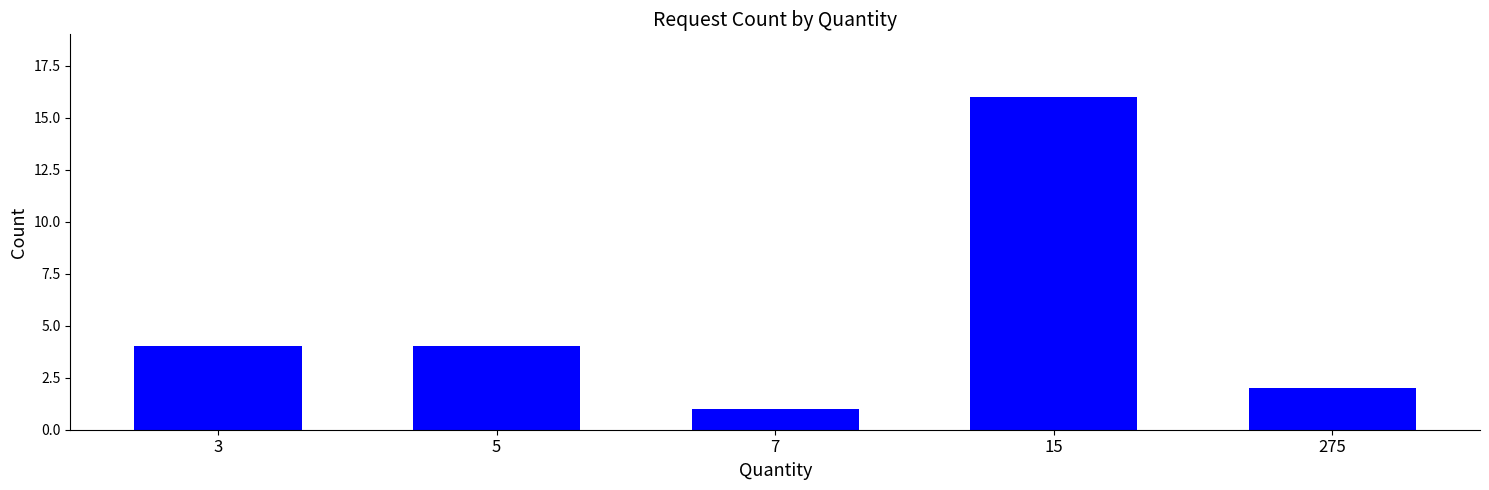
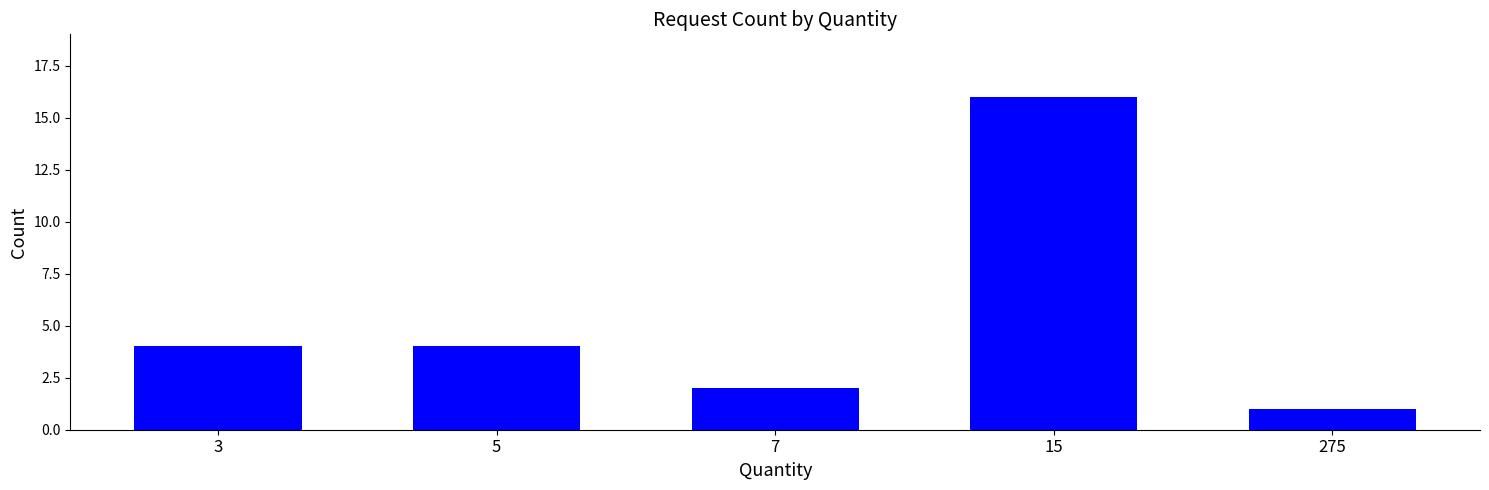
  {
    "3": 4,
    "5": 4,
-   "7": 1,
+   "7": 2,
    "15": 16,
-   "275": 2
+   "275": 1
  }
